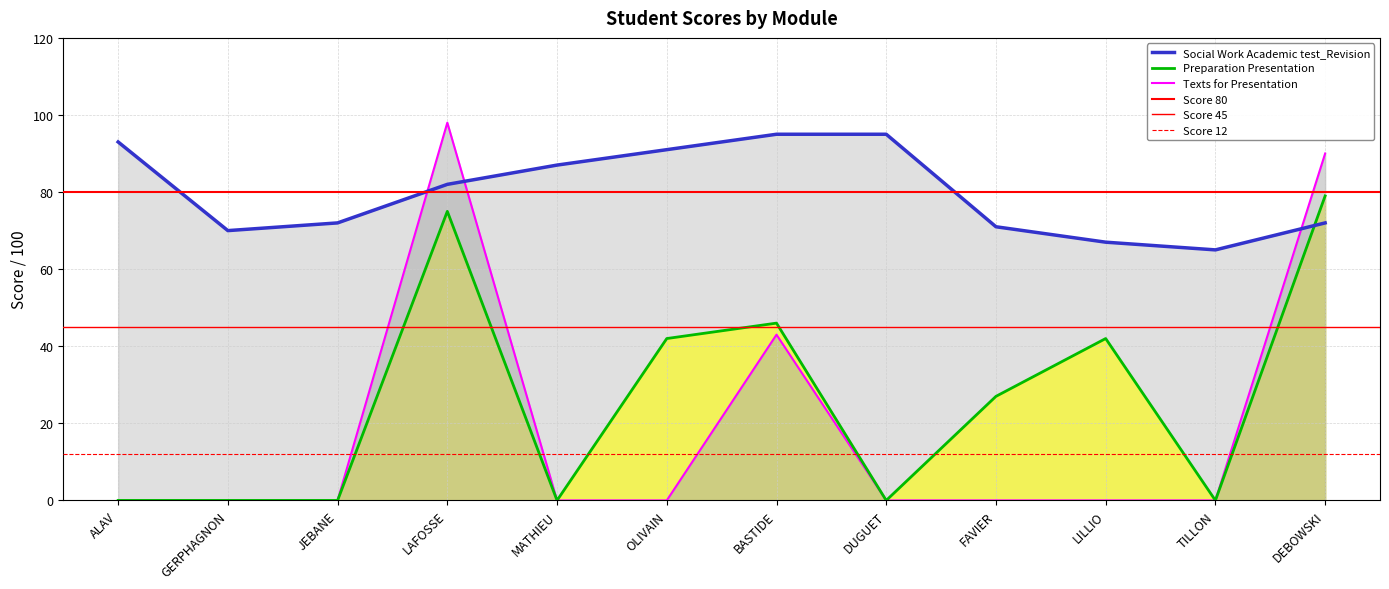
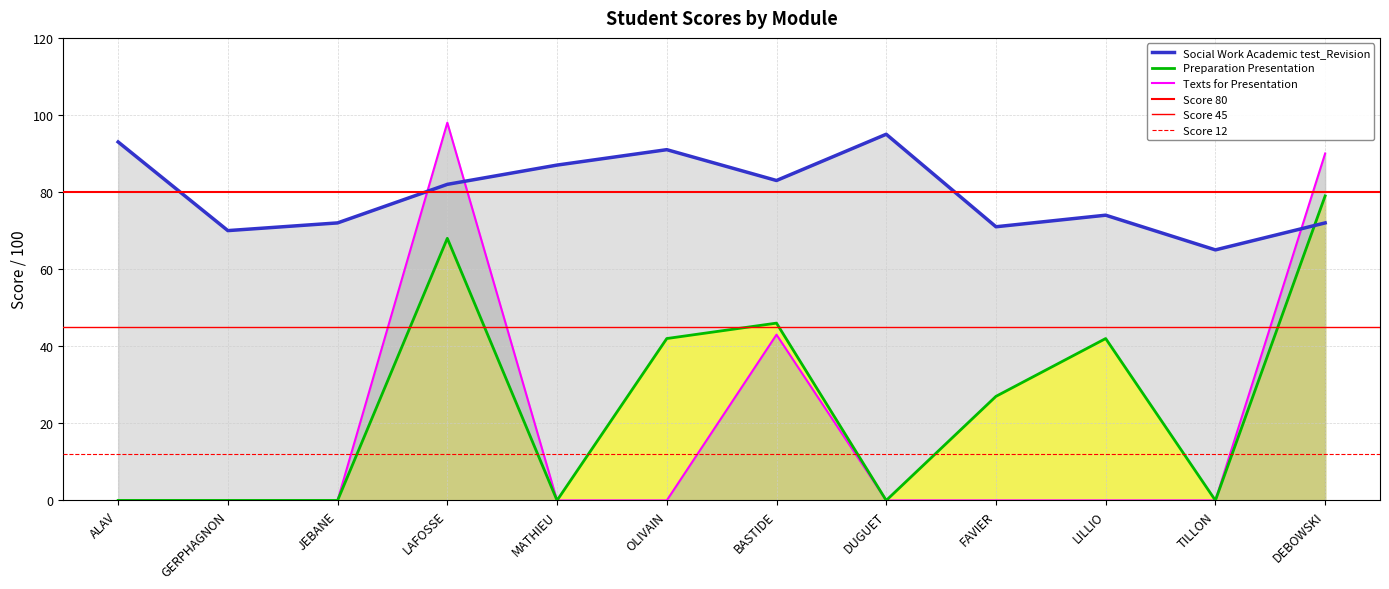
  {
    "Social Work Academic test_Revision": {
      "ALAV": 93,
      "GERPHAGNON": 70,
      "JEBANE": 72,
      "LAFOSSE": 82,
      "MATHIEU": 87,
      "OLIVAIN": 91,
-     "BASTIDE": 95,
+     "BASTIDE": 83,
      "DUGUET": 95,
      "FAVIER": 71,
-     "LILLIO": 67,
+     "LILLIO": 74,
      "TILLON": 65,
      "DEBOWSKI": 72
    },
    "Preparation Presentation": {
-     "LAFOSSE": 75,
+     "LAFOSSE": 68,
      "OLIVAIN": 42,
      "BASTIDE": 46,
      "FAVIER": 27,
      "LILLIO": 42,
      "DEBOWSKI": 79
    },
    "Texts for Presentation": {
      "LAFOSSE": 98,
      "OLIVAIN": 0,
      "BASTIDE": 43,
      "FAVIER": 0,
      "LILLIO": 0,
      "DEBOWSKI": 90
    }
  }
